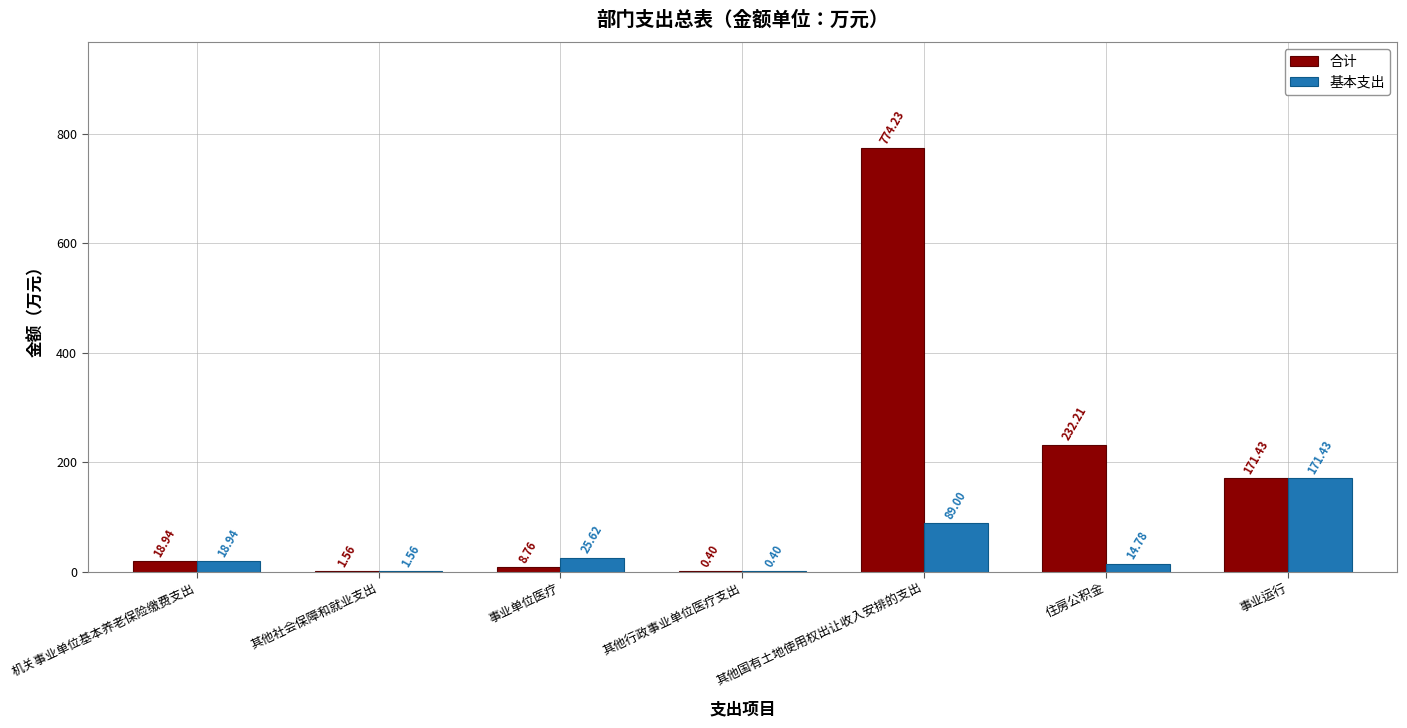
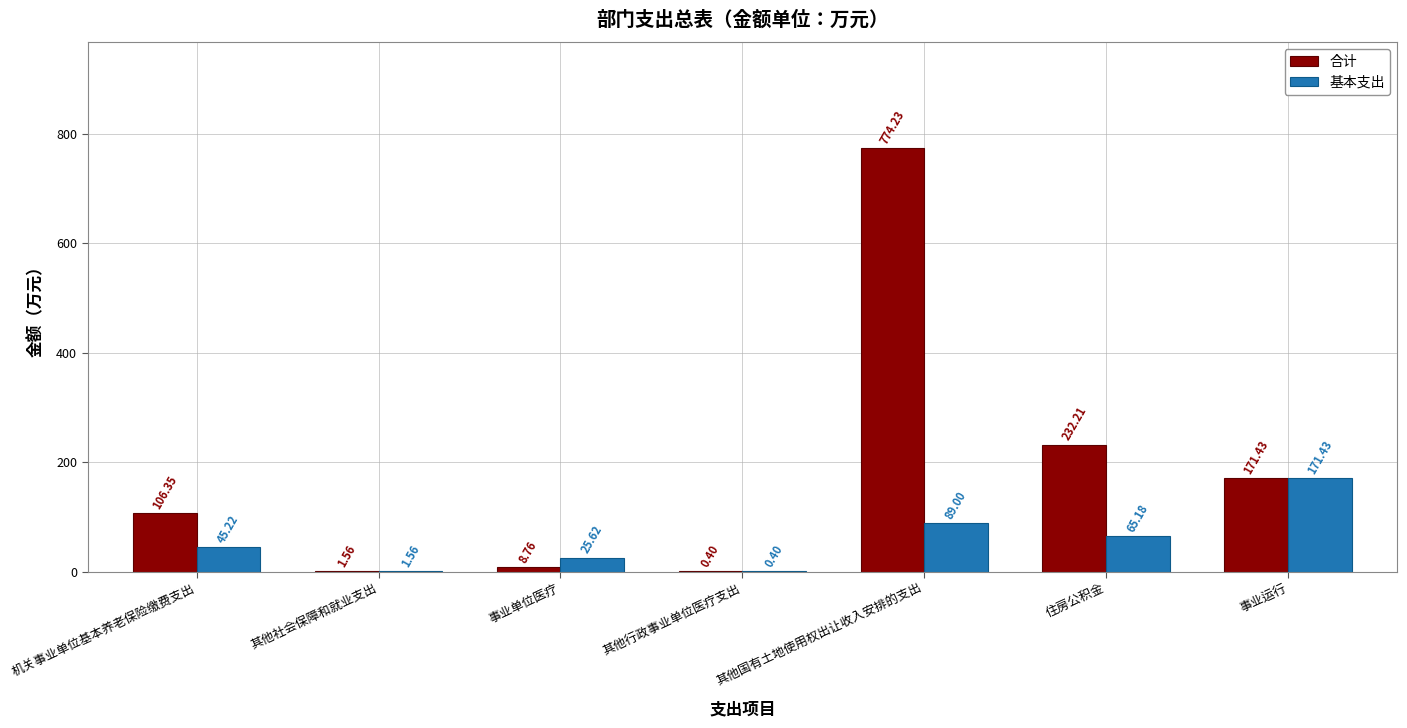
  {
    "合计": {
-     "机关事业单位基本养老保险缴费支出": 18.94,
+     "机关事业单位基本养老保险缴费支出": 106.35,
      "其他社会保障和就业支出": 1.56,
      "事业单位医疗": 8.76,
      "其他行政事业单位医疗支出": 0.40,
      "其他国有土地使用权出让收入安排的支出": 774.23,
      "住房公积金": 232.21,
      "事业运行": 171.43
    },
    "基本支出": {
-     "机关事业单位基本养老保险缴费支出": 18.94,
+     "机关事业单位基本养老保险缴费支出": 45.22,
      "其他社会保障和就业支出": 1.56,
      "事业单位医疗": 25.62,
      "其他行政事业单位医疗支出": 0.40,
      "其他国有土地使用权出让收入安排的支出": 89.00,
-     "住房公积金": 14.78,
+     "住房公积金": 65.18,
      "事业运行": 171.43
    }
  }
